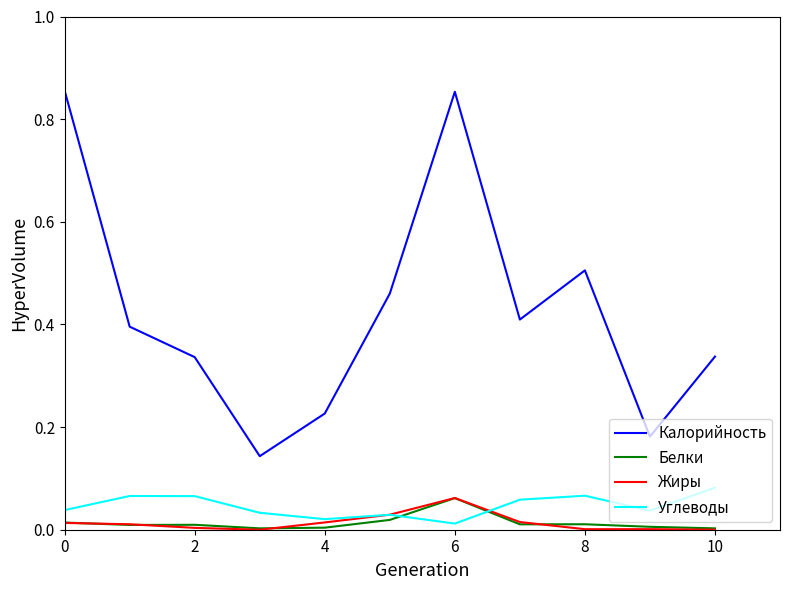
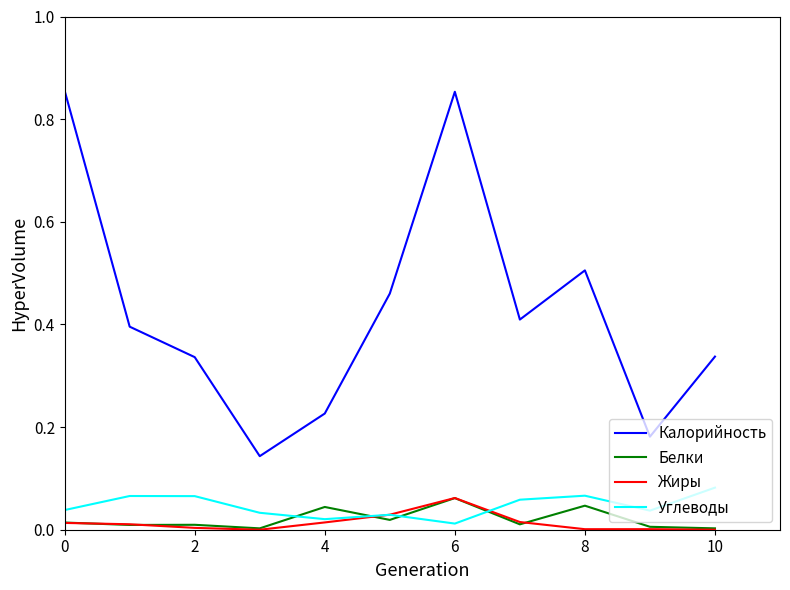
  {
    "Калорийность": {
      "0": 0.86,
      "2": 0.34,
      "4": 0.23,
      "6": 0.85,
      "8": 0.51,
      "10": 0.34
    },
    "Белки": {
      "2": 0.01,
-     "4": 0.00,
-     "8": 0.01
+     "4": 0.04,
+     "8": 0.05
    },
    "Жиры": {
      "2": 0.00,
      "4": 0.01,
      "8": 0.00
    },
    "Углеводы": {
      "0": 0.04,
      "2": 0.07,
      "4": 0.02,
      "6": 0.01,
      "8": 0.07
    }
  }
